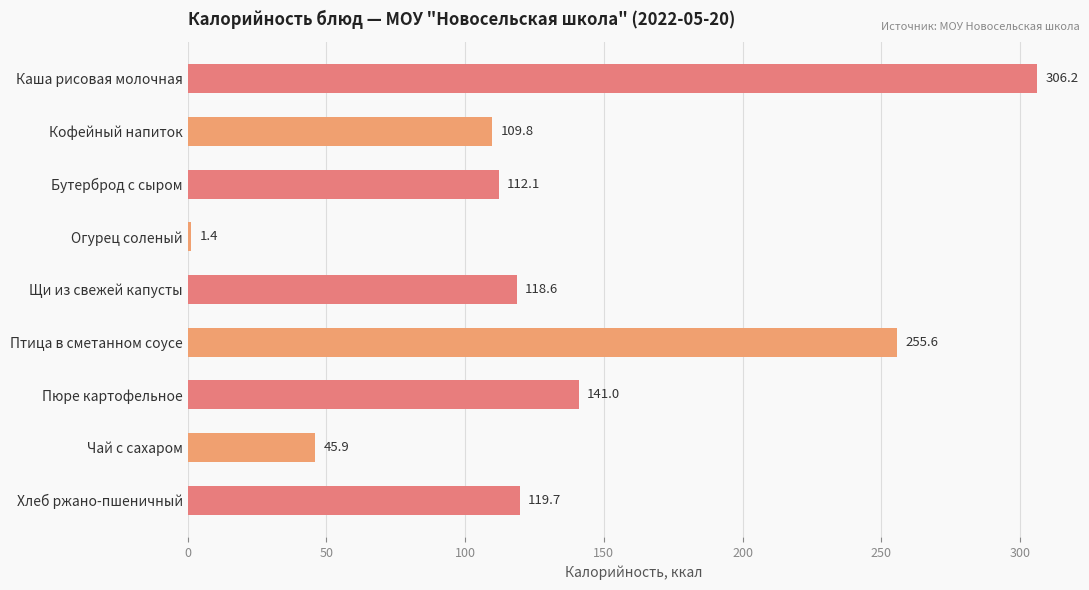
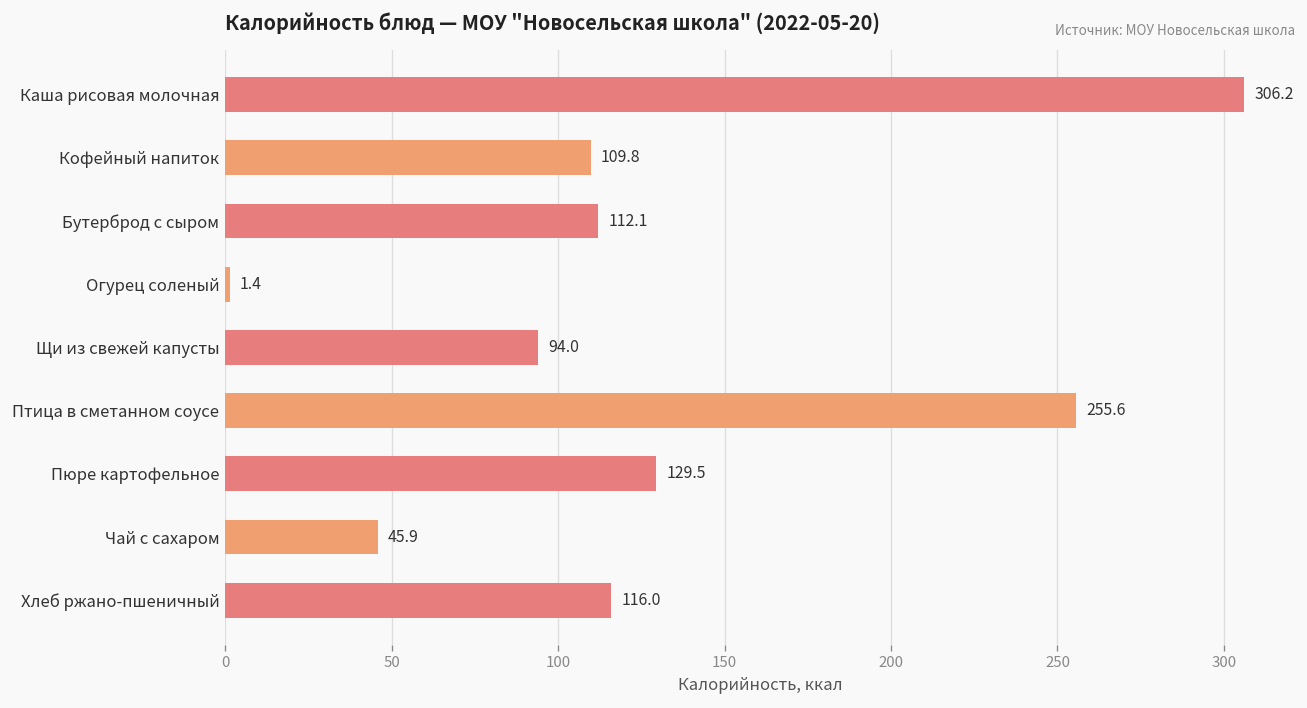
  {
    "Каша рисовая молочная": 306.2,
    "Кофейный напиток": 109.8,
    "Бутерброд с сыром": 112.1,
    "Огурец соленый": 1.4,
-   "Щи из свежей капусты": 118.6,
+   "Щи из свежей капусты": 94.0,
    "Птица в сметанном соусе": 255.6,
-   "Пюре картофельное": 141.0,
+   "Пюре картофельное": 129.5,
    "Чай с сахаром": 45.9,
-   "Хлеб ржано-пшеничный": 119.7
+   "Хлеб ржано-пшеничный": 116.0
  }
